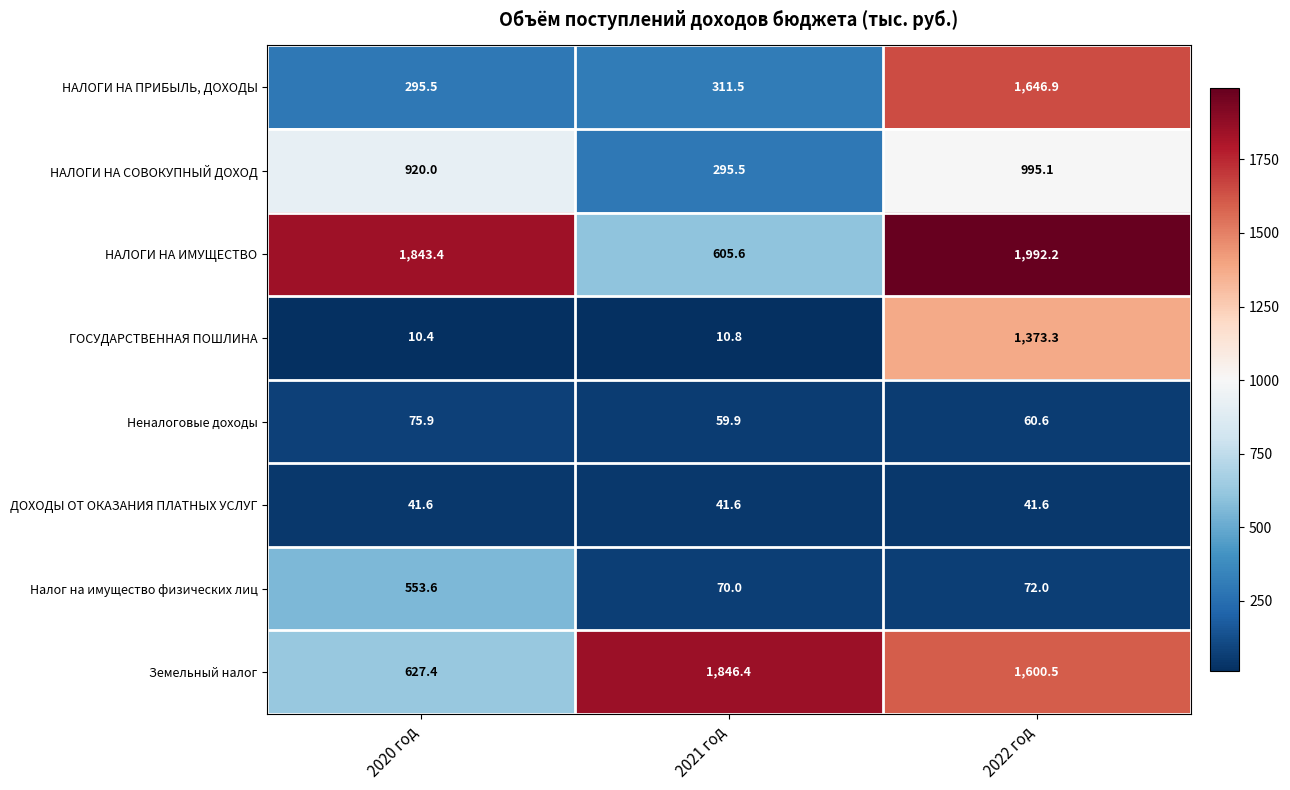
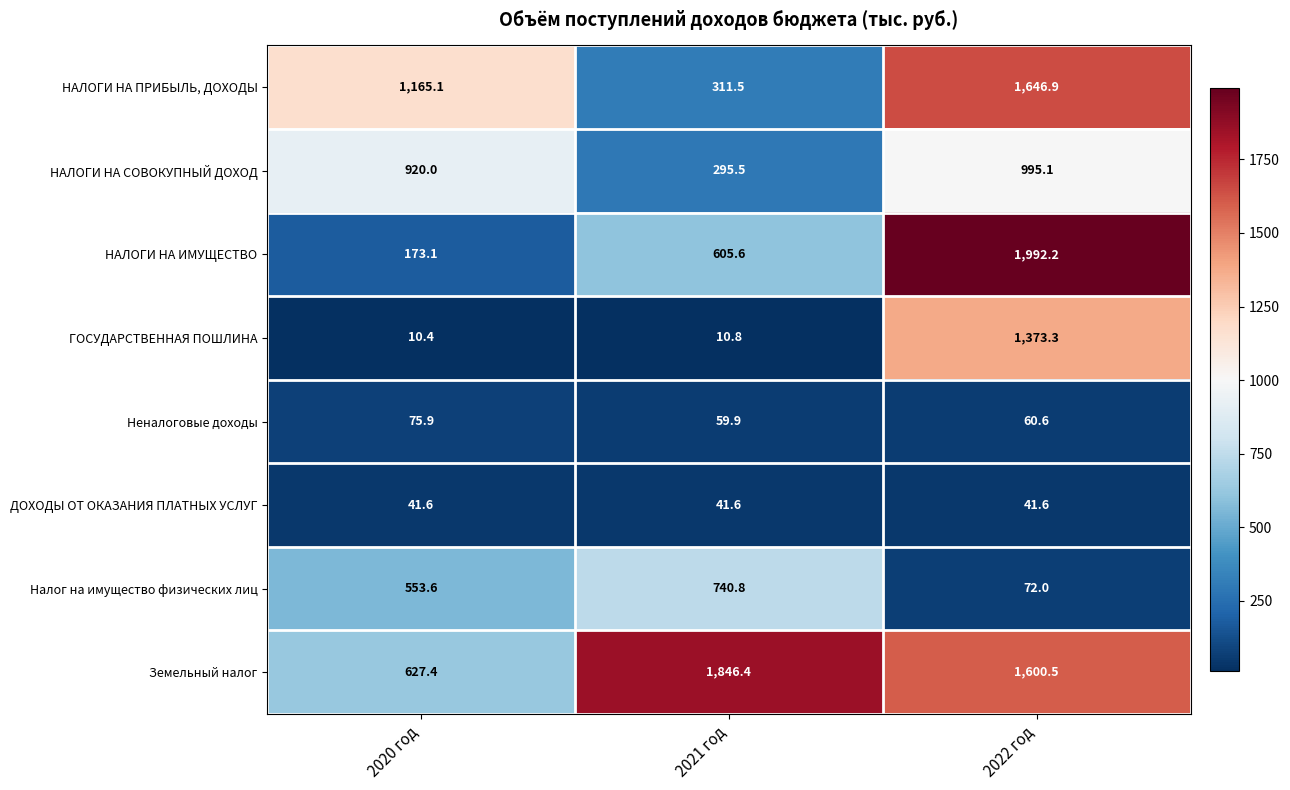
  {
    "НАЛОГИ НА ПРИБЫЛЬ, ДОХОДЫ": {
-     "2020 год": "295.5",
+     "2020 год": "1,165.1",
      "2021 год": "311.5",
      "2022 год": "1,646.9"
    },
    "НАЛОГИ НА СОВОКУПНЫЙ ДОХОД": {
      "2020 год": "920.0",
      "2021 год": "295.5",
      "2022 год": "995.1"
    },
    "НАЛОГИ НА ИМУЩЕСТВО": {
-     "2020 год": "1,843.4",
+     "2020 год": "173.1",
      "2021 год": "605.6",
      "2022 год": "1,992.2"
    },
    "ГОСУДАРСТВЕННАЯ ПОШЛИНА": {
      "2020 год": "10.4",
      "2021 год": "10.8",
      "2022 год": "1,373.3"
    },
    "Неналоговые доходы": {
      "2020 год": "75.9",
      "2021 год": "59.9",
      "2022 год": "60.6"
    },
    "ДОХОДЫ ОТ ОКАЗАНИЯ ПЛАТНЫХ УСЛУГ": {
      "2020 год": "41.6",
      "2021 год": "41.6",
      "2022 год": "41.6"
    },
    "Налог на имущество физических лиц": {
      "2020 год": "553.6",
-     "2021 год": "70.0",
+     "2021 год": "740.8",
      "2022 год": "72.0"
    },
    "Земельный налог": {
      "2020 год": "627.4",
      "2021 год": "1,846.4",
      "2022 год": "1,600.5"
    }
  }
